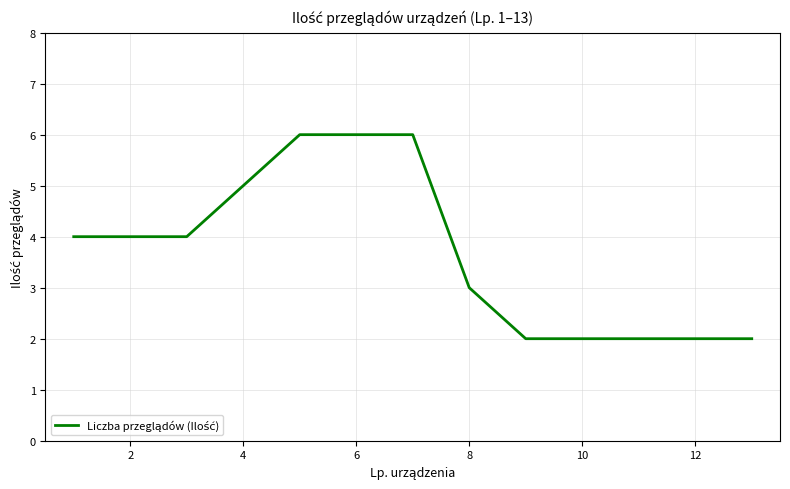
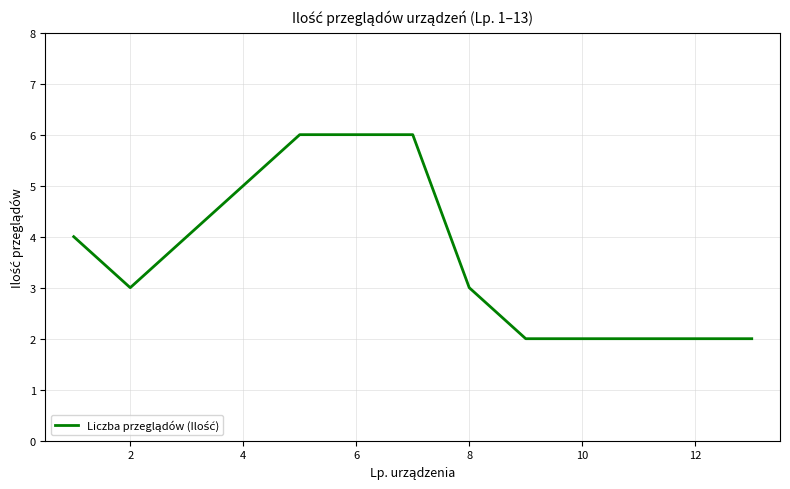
  {
-   "2": 4,
+   "2": 3,
    "4": 5,
    "6": 6,
    "8": 3,
    "10": 2,
    "12": 2
  }
